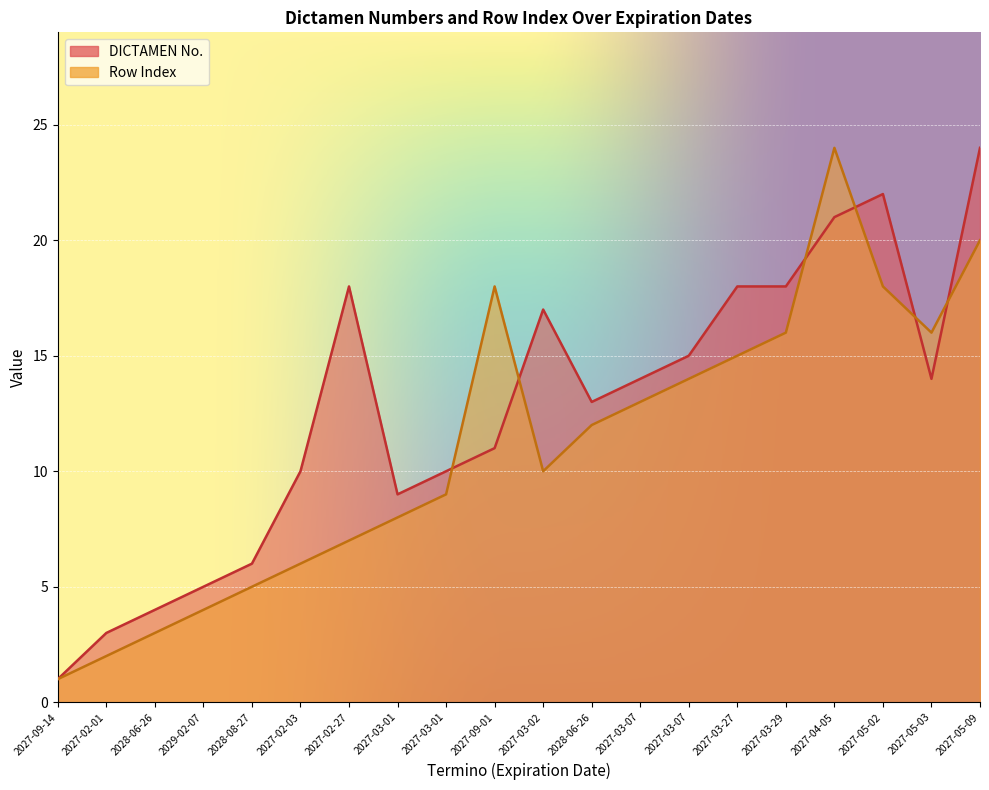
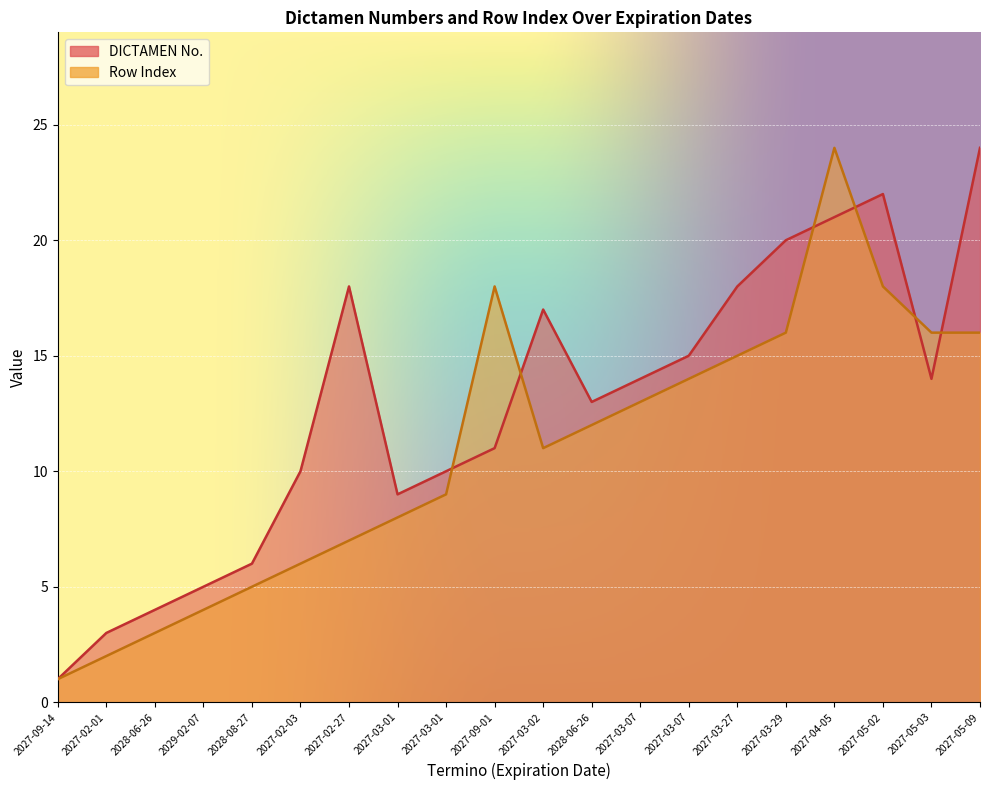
  {
    "DICTAMEN No.": {
      "2027-02-01": 3,
      "2029-02-07": 5,
      "2028-08-27": 6,
      "2027-02-03": 10,
      "2027-02-27": 18,
      "2027-09-01": 11,
      "2027-03-02": 17,
      "2027-03-27": 18,
-     "2027-03-29": 18,
+     "2027-03-29": 20,
      "2027-04-05": 21,
      "2027-05-02": 22,
      "2027-05-03": 14,
      "2027-05-09": 24
    },
    "Row Index": {
      "2027-02-01": 2,
      "2029-02-07": 4,
      "2028-08-27": 5,
      "2027-02-03": 6,
      "2027-02-27": 7,
      "2027-09-01": 18,
-     "2027-03-02": 10,
+     "2027-03-02": 11,
      "2027-03-27": 15,
      "2027-03-29": 16,
      "2027-04-05": 24,
      "2027-05-02": 18,
      "2027-05-03": 16,
-     "2027-05-09": 20
+     "2027-05-09": 16
    }
  }
